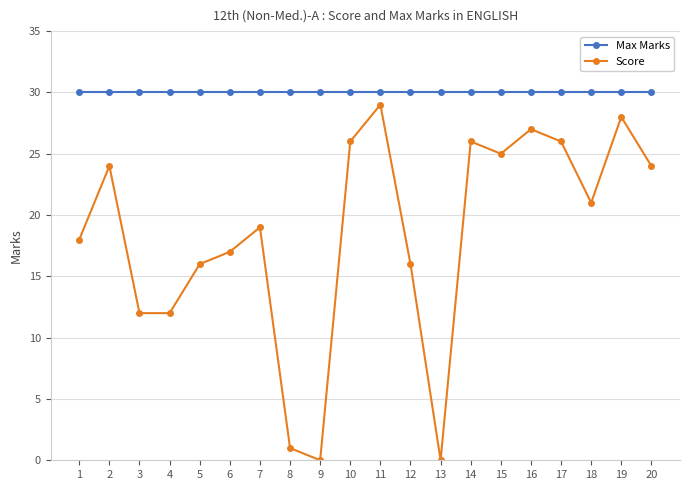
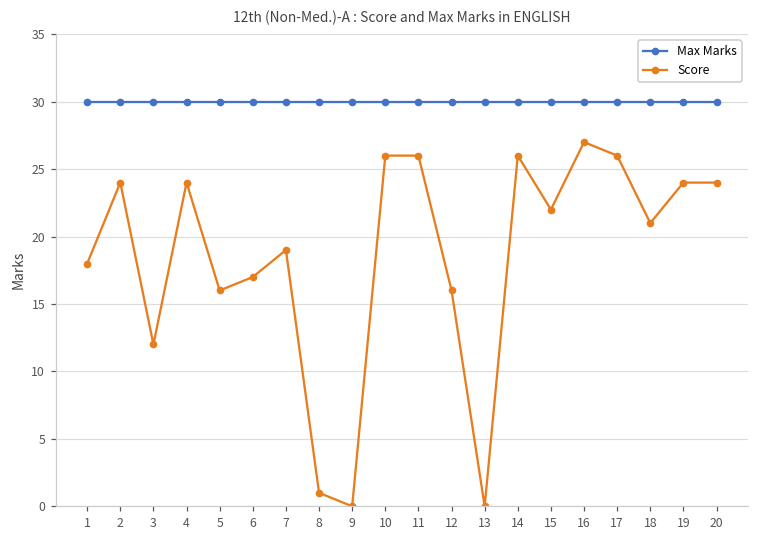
  {
    "Max Marks": {
      "1": 30,
      "2": 30,
      "3": 30,
      "4": 30,
      "5": 30,
      "6": 30,
      "7": 30,
      "8": 30,
      "9": 30,
      "10": 30,
      "11": 30,
      "12": 30,
      "13": 30,
      "14": 30,
      "15": 30,
      "16": 30,
      "17": 30,
      "18": 30,
      "19": 30,
      "20": 30
    },
    "Score": {
      "1": 18,
      "2": 24,
      "3": 12,
-     "4": 12,
+     "4": 24,
      "5": 16,
      "6": 17,
      "7": 19,
      "8": 1,
      "9": 0,
      "10": 26,
-     "11": 29,
+     "11": 26,
      "12": 16,
      "13": 0,
      "14": 26,
-     "15": 25,
+     "15": 22,
      "16": 27,
      "17": 26,
      "18": 21,
-     "19": 28,
+     "19": 24,
      "20": 24
    }
  }
